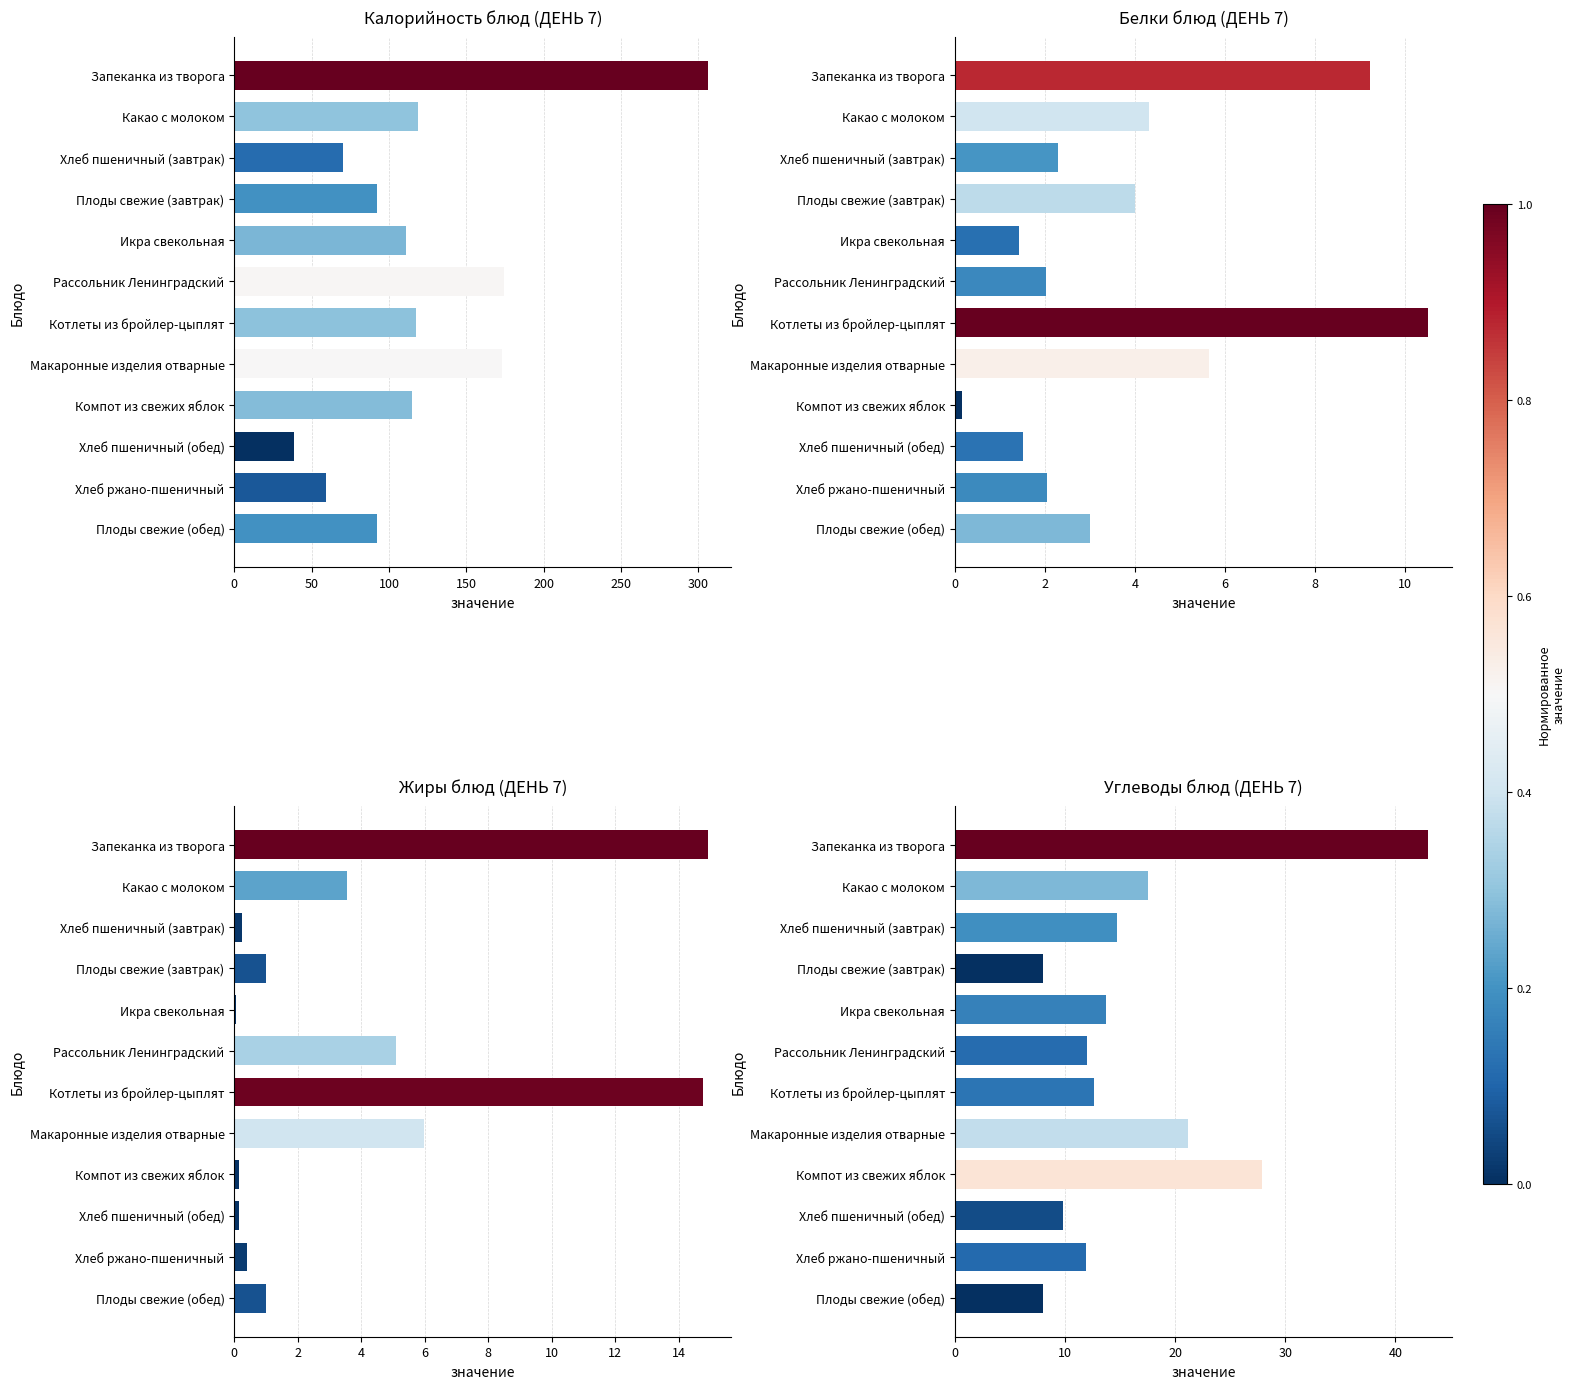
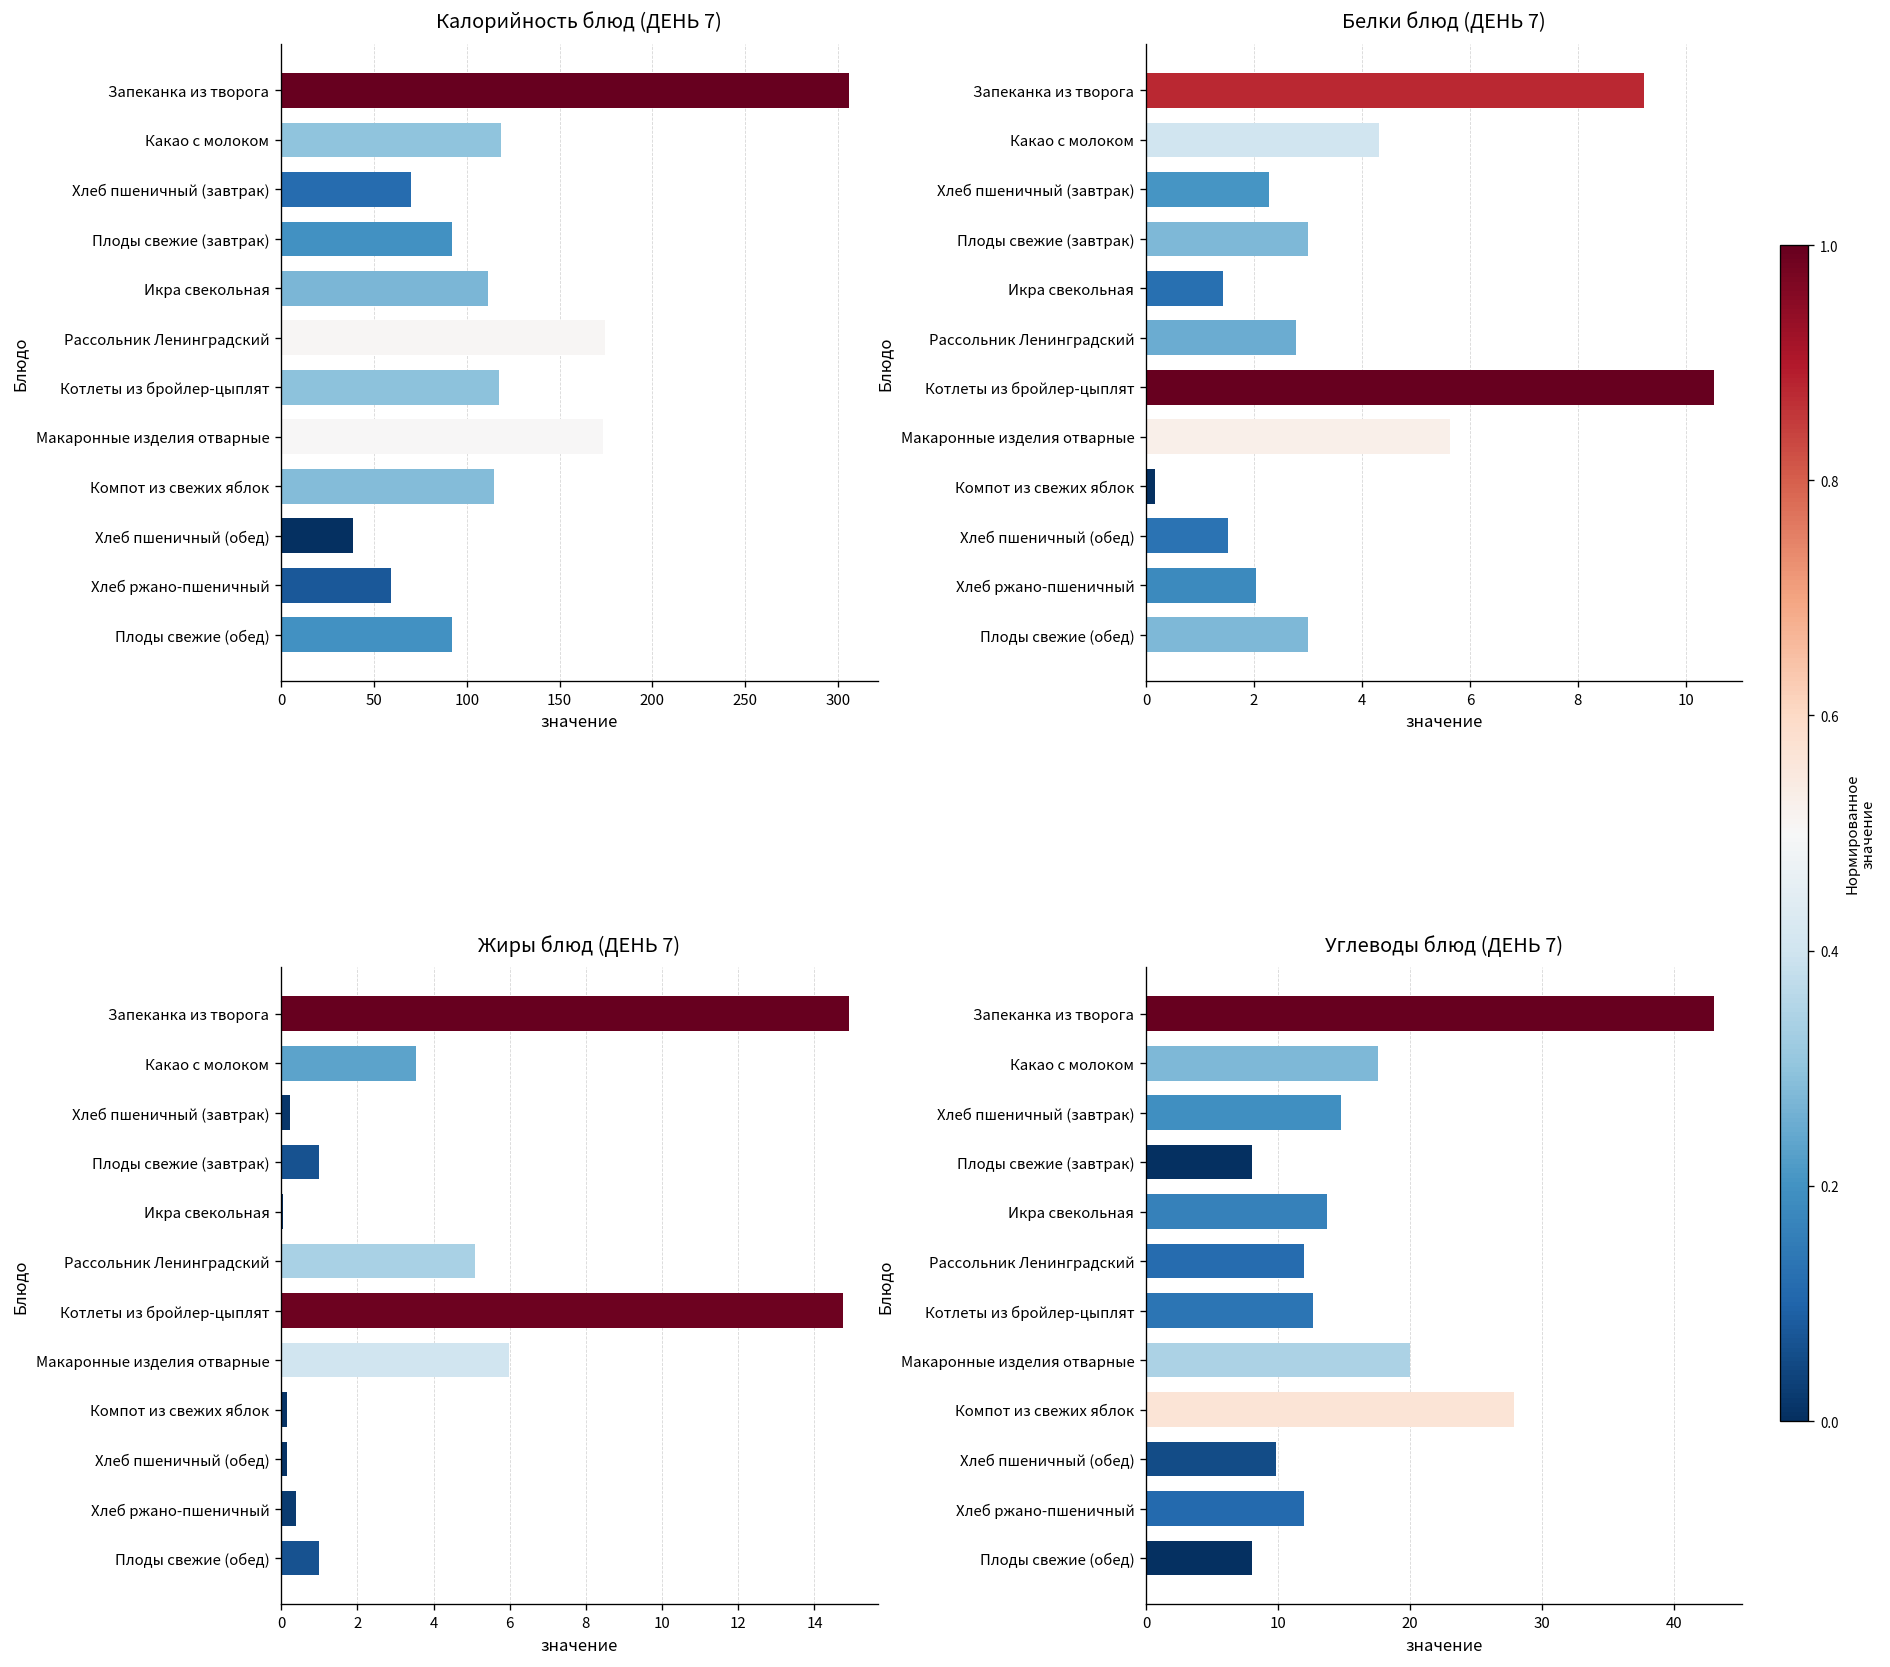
  {
    "Калорийность блюд (ДЕНЬ 7)": {
      "Запеканка из творога": 306,
      "Какао с молоком": 119,
      "Хлеб пшеничный (завтрак)": 70,
      "Плоды свежие (завтрак)": 92,
      "Икра свекольная": 111,
      "Рассольник Ленинградский": 174,
      "Котлеты из бройлер-цыплят": 117,
      "Макаронные изделия отварные": 173,
      "Компот из свежих яблок": 115,
      "Хлеб пшеничный (обед)": 39,
      "Хлеб ржано-пшеничный": 59,
      "Плоды свежие (обед)": 92
    },
    "Белки блюд (ДЕНЬ 7)": {
      "Запеканка из творога": 9.2,
      "Какао с молоком": 4.3,
      "Хлеб пшеничный (завтрак)": 2.3,
-     "Плоды свежие (завтрак)": 4,
+     "Плоды свежие (завтрак)": 3,
      "Икра свекольная": 1.4,
-     "Рассольник Ленинградский": 2.0,
+     "Рассольник Ленинградский": 2.8,
      "Котлеты из бройлер-цыплят": 10.5,
      "Макаронные изделия отварные": 5.6,
      "Компот из свежих яблок": 0.2,
      "Хлеб пшеничный (обед)": 1.5,
      "Хлеб ржано-пшеничный": 2.0,
      "Плоды свежие (обед)": 3.0
    },
    "Жиры блюд (ДЕНЬ 7)": {
      "Запеканка из творога": 14.9,
      "Какао с молоком": 3.5,
      "Хлеб пшеничный (завтрак)": 0.2,
      "Плоды свежие (завтрак)": 1.0,
      "Рассольник Ленинградский": 5.1,
      "Котлеты из бройлер-цыплят": 14.8,
      "Макаронные изделия отварные": 6.0,
      "Компот из свежих яблок": 0.2,
      "Хлеб пшеничный (обед)": 0.2,
      "Хлеб ржано-пшеничный": 0.4,
      "Плоды свежие (обед)": 1.0
    },
    "Углеводы блюд (ДЕНЬ 7)": {
      "Запеканка из творога": 43.0,
      "Какао с молоком": 17.6,
      "Хлеб пшеничный (завтрак)": 14.8,
      "Плоды свежие (завтрак)": 8.0,
      "Икра свекольная": 13.7,
      "Рассольник Ленинградский": 12.0,
      "Котлеты из бройлер-цыплят": 12.7,
-     "Макаронные изделия отварные": 21.2,
+     "Макаронные изделия отварные": 20.0,
      "Компот из свежих яблок": 27.9,
      "Хлеб пшеничный (обед)": 9.8,
      "Хлеб ржано-пшеничный": 11.9,
      "Плоды свежие (обед)": 8.0
    }
  }
